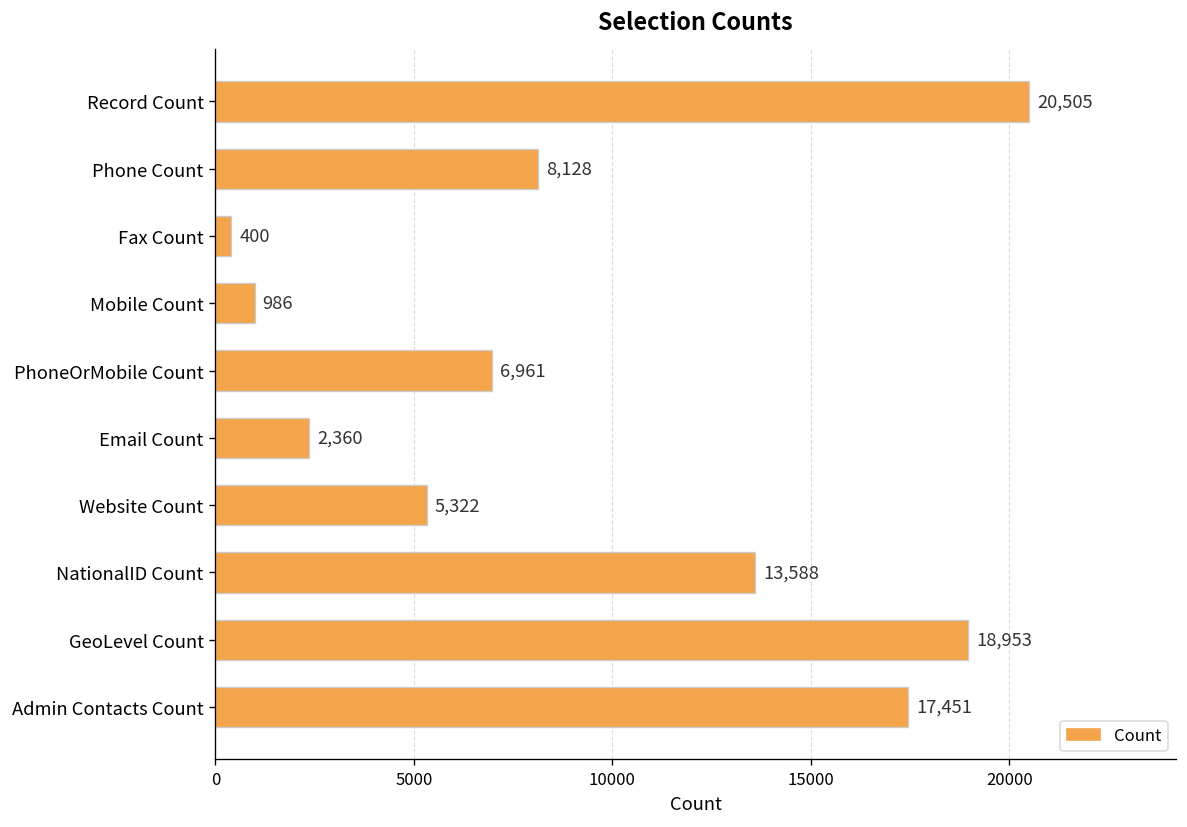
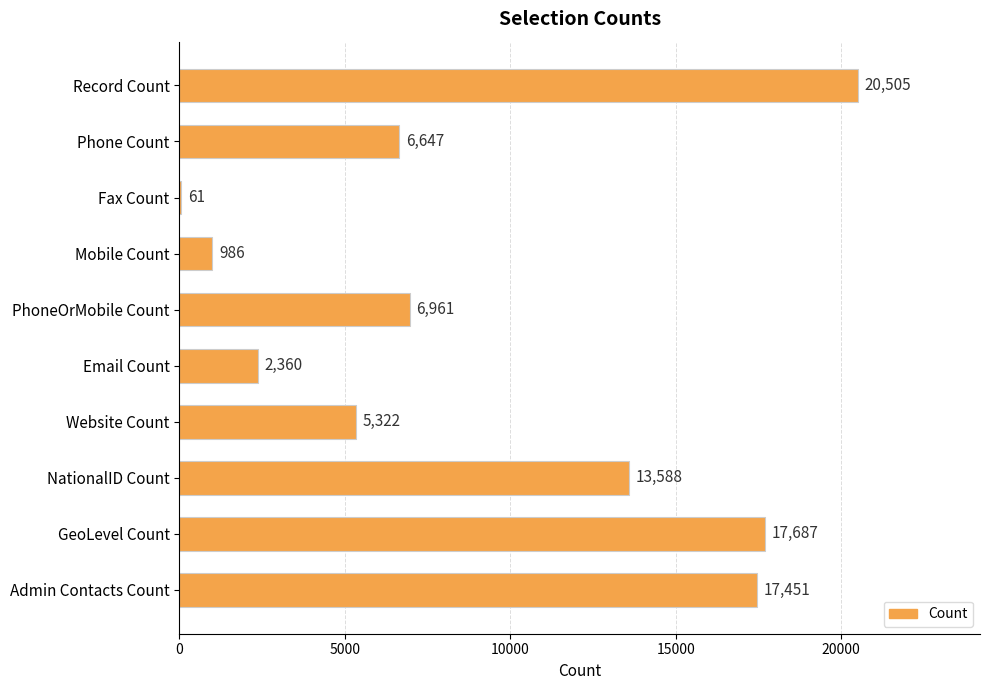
  {
    "Record Count": "20,505",
-   "Phone Count": "8,128",
-   "Fax Count": "400",
+   "Phone Count": "6,647",
+   "Fax Count": "61",
    "Mobile Count": "986",
    "PhoneOrMobile Count": "6,961",
    "Email Count": "2,360",
    "Website Count": "5,322",
    "NationalID Count": "13,588",
-   "GeoLevel Count": "18,953",
+   "GeoLevel Count": "17,687",
    "Admin Contacts Count": "17,451"
  }
